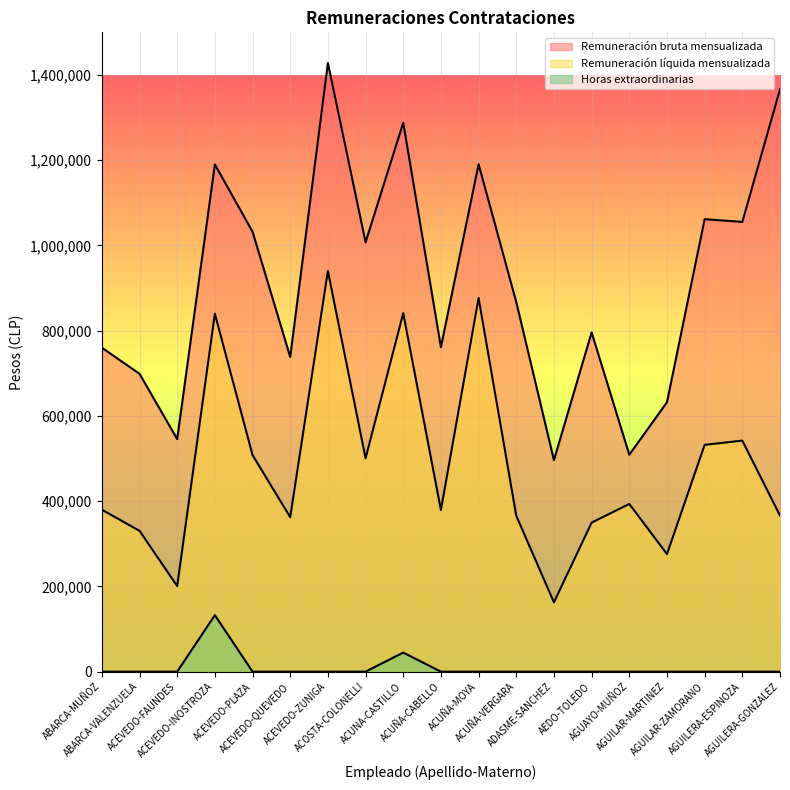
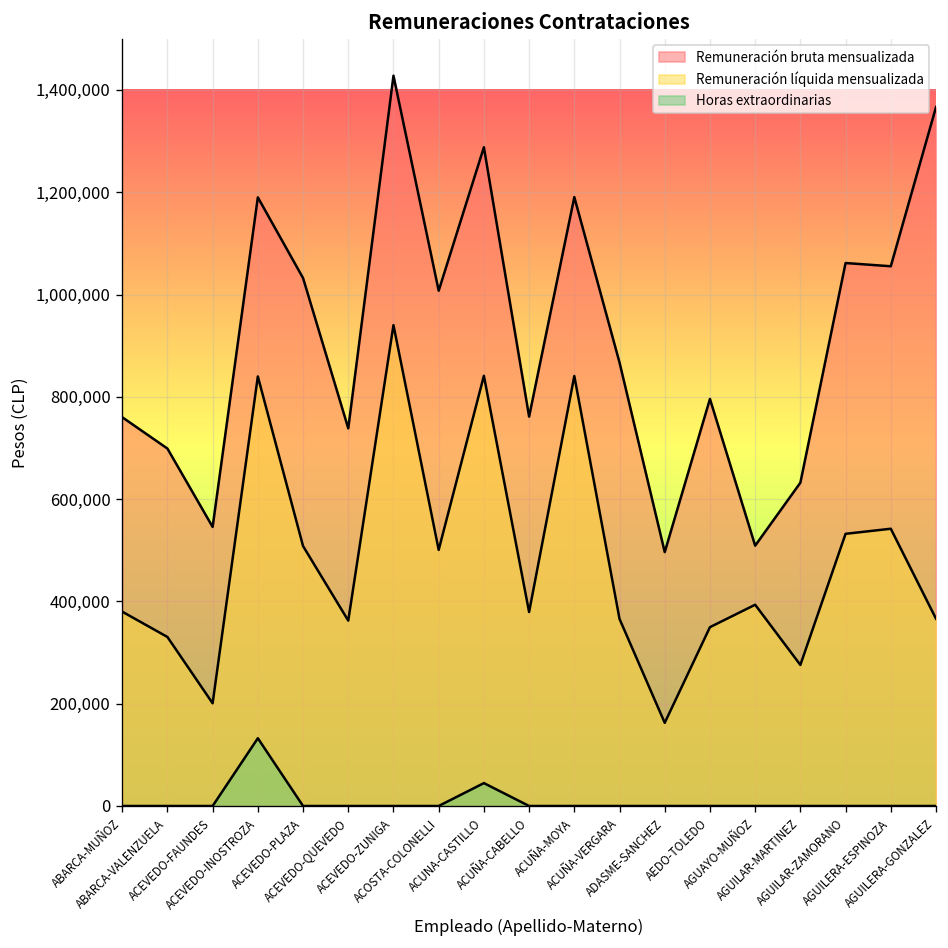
  {
    "Remuneración bruta mensualizada": {
      "ABARCA-MUÑOZ": "760,000",
      "ABARCA-VALENZUELA": "700,000",
      "ACEVEDO-FAUNDES": "550,000",
      "ACEVEDO-INOSTROZA": "1,190,000",
      "ACEVEDO-PLAZA": "1,030,000",
      "ACEVEDO-QUEVEDO": "740,000",
      "ACEVEDO-ZUNIGA": "1,430,000",
      "ACOSTA-COLONELLI": "1,010,000",
      "ACUNA-CASTILLO": "1,290,000",
      "ACUÑA-CABELLO": "760,000",
      "ACUÑA-MOYA": "1,190,000",
      "ACUÑA-VERGARA": "870,000",
      "ADASME-SANCHEZ": "500,000",
      "AEDO-TOLEDO": "800,000",
      "AGUAYO-MUÑOZ": "510,000",
      "AGUILAR-MARTINEZ": "630,000",
      "AGUILAR-ZAMORANO": "1,060,000",
      "AGUILERA-ESPINOZA": "1,060,000",
      "AGUILERA-GONZALEZ": "1,370,000"
    },
    "Remuneración líquida mensualizada": {
      "ABARCA-MUÑOZ": "380,000",
      "ABARCA-VALENZUELA": "330,000",
      "ACEVEDO-FAUNDES": "200,000",
      "ACEVEDO-INOSTROZA": "840,000",
      "ACEVEDO-PLAZA": "510,000",
      "ACEVEDO-QUEVEDO": "360,000",
      "ACEVEDO-ZUNIGA": "940,000",
      "ACOSTA-COLONELLI": "500,000",
      "ACUNA-CASTILLO": "840,000",
      "ACUÑA-CABELLO": "380,000",
-     "ACUÑA-MOYA": "880,000",
+     "ACUÑA-MOYA": "840,000",
      "ACUÑA-VERGARA": "370,000",
      "ADASME-SANCHEZ": "160,000",
      "AEDO-TOLEDO": "350,000",
      "AGUAYO-MUÑOZ": "390,000",
      "AGUILAR-MARTINEZ": "280,000",
      "AGUILAR-ZAMORANO": "530,000",
      "AGUILERA-ESPINOZA": "540,000",
      "AGUILERA-GONZALEZ": "370,000"
    },
    "Horas extraordinarias": {
      "ABARCA-MUÑOZ": "0",
      "ABARCA-VALENZUELA": "0",
      "ACEVEDO-FAUNDES": "0",
      "ACEVEDO-INOSTROZA": "130,000",
      "ACEVEDO-PLAZA": "0",
      "ACEVEDO-QUEVEDO": "0",
      "ACEVEDO-ZUNIGA": "0",
      "ACOSTA-COLONELLI": "0",
      "ACUNA-CASTILLO": "40,000",
      "ACUÑA-CABELLO": "0",
      "ACUÑA-MOYA": "0",
      "ACUÑA-VERGARA": "0",
      "ADASME-SANCHEZ": "0",
      "AEDO-TOLEDO": "0",
      "AGUAYO-MUÑOZ": "0",
      "AGUILAR-MARTINEZ": "0",
      "AGUILAR-ZAMORANO": "0",
      "AGUILERA-ESPINOZA": "0",
      "AGUILERA-GONZALEZ": "0"
    }
  }
